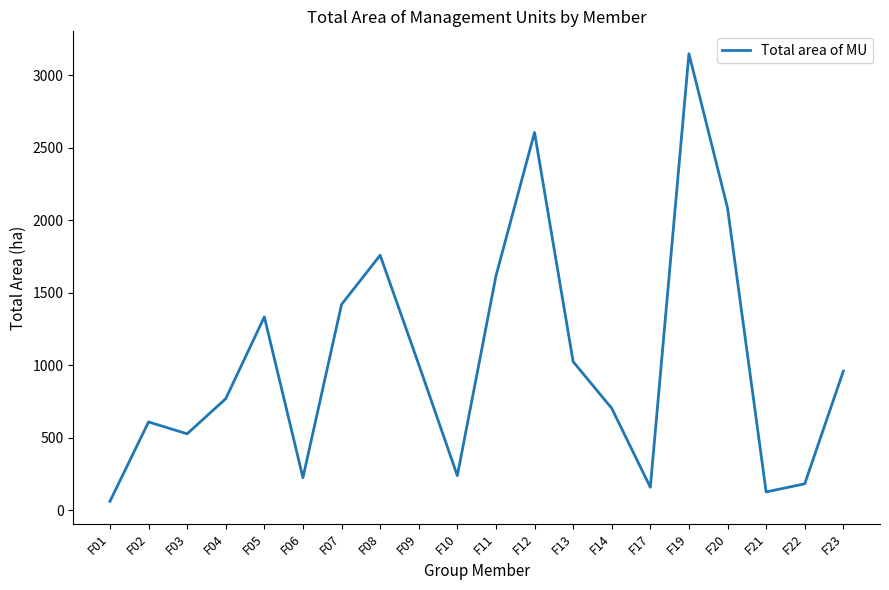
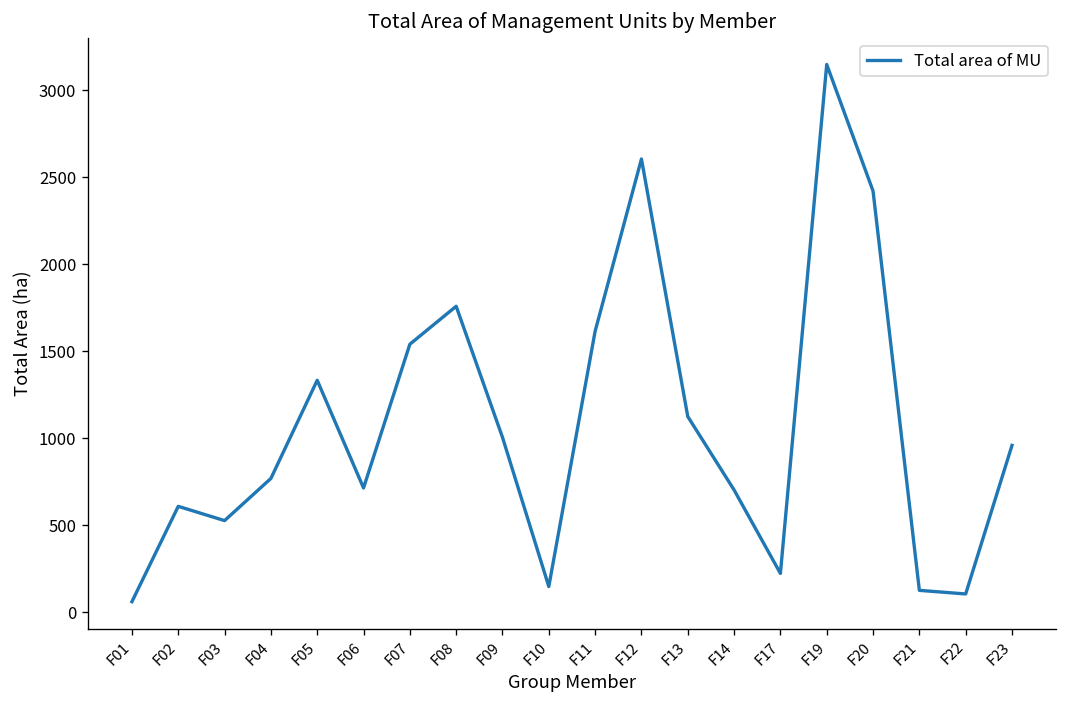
  {
    "F01": 60,
    "F02": 610,
    "F03": 530,
    "F04": 770,
    "F05": 1330,
-   "F06": 220,
-   "F07": 1420,
+   "F06": 710,
+   "F07": 1540,
    "F08": 1760,
    "F09": 1010,
-   "F10": 240,
+   "F10": 150,
    "F11": 1620,
    "F12": 2610,
-   "F13": 1020,
+   "F13": 1120,
    "F14": 700,
-   "F17": 160,
+   "F17": 220,
    "F19": 3150,
-   "F20": 2080,
+   "F20": 2420,
    "F21": 130,
-   "F22": 180,
+   "F22": 100,
    "F23": 960
  }
